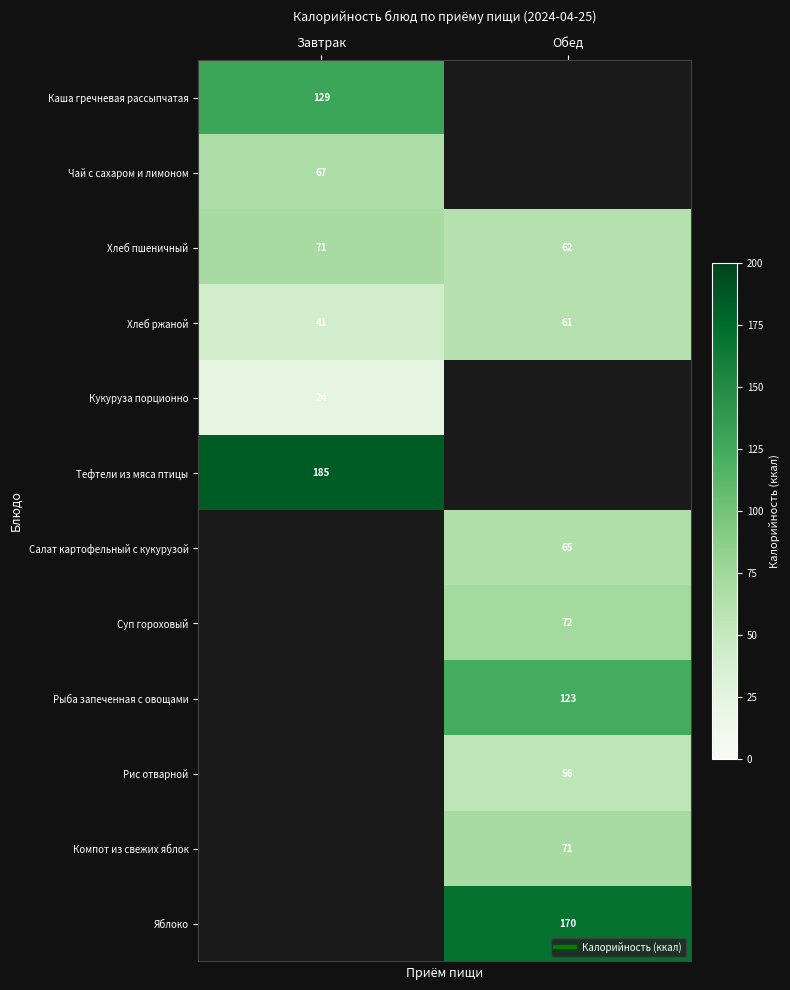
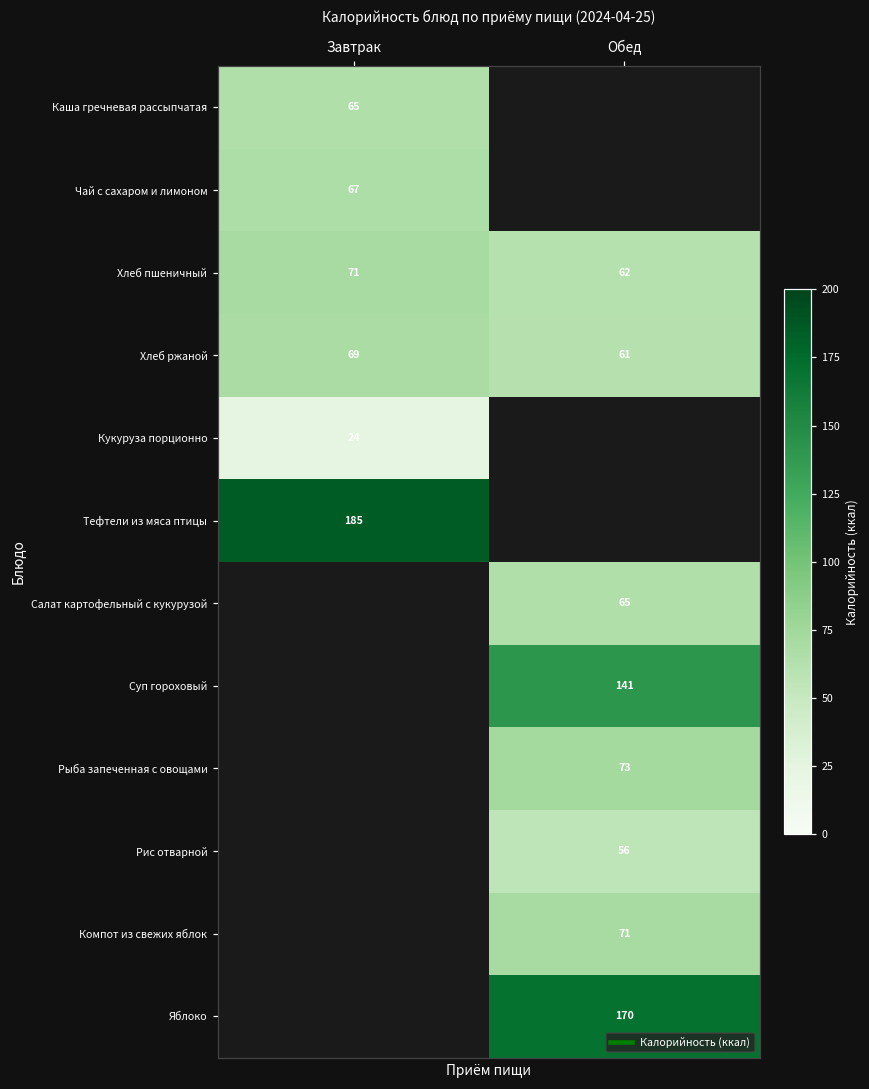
  {
    "Каша гречневая рассыпчатая": {
-     "Завтрак": 129
+     "Завтрак": 65
    },
    "Чай с сахаром и лимоном": {
      "Завтрак": 67
    },
    "Хлеб пшеничный": {
      "Завтрак": 71,
      "Обед": 62
    },
    "Хлеб ржаной": {
-     "Завтрак": 41,
+     "Завтрак": 69,
      "Обед": 61
    },
    "Тефтели из мяса птицы": {
      "Завтрак": 185
    },
    "Салат картофельный с кукурузой": {
      "Обед": 65
    },
    "Суп гороховый": {
-     "Обед": 72
+     "Обед": 141
    },
    "Рыба запеченная с овощами": {
-     "Обед": 123
+     "Обед": 73
    },
    "Рис отварной": {
      "Обед": 56
    },
    "Компот из свежих яблок": {
      "Обед": 71
    },
    "Яблоко": {
      "Обед": 170
    }
  }
